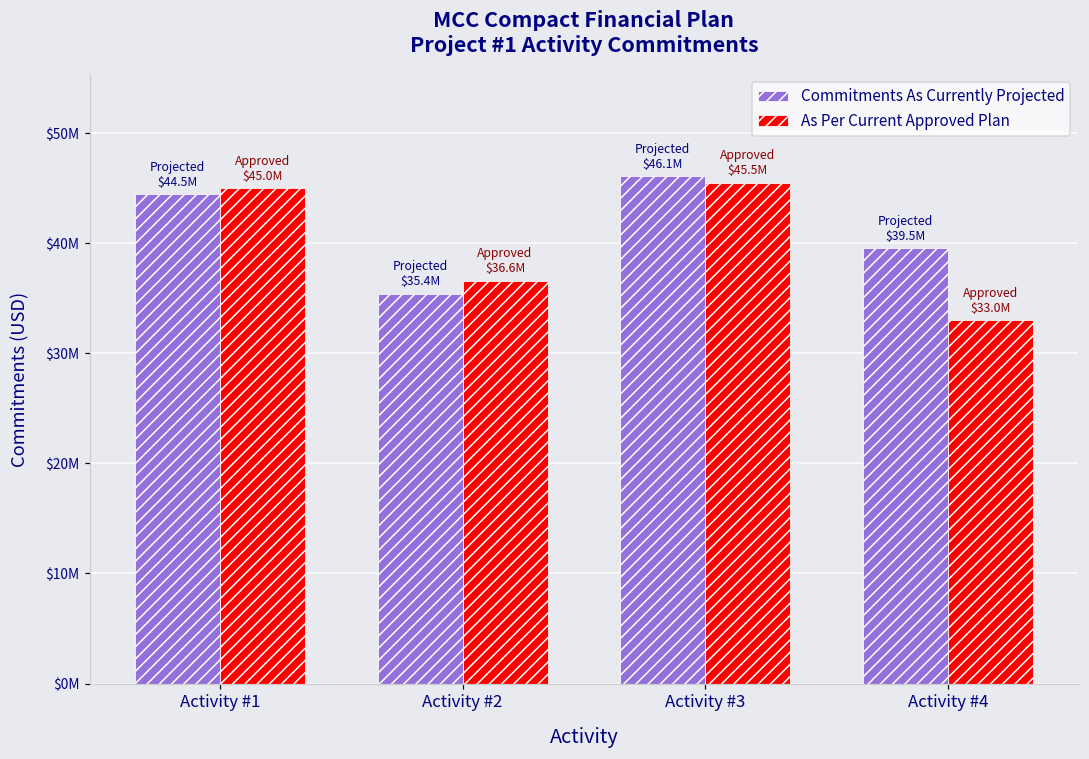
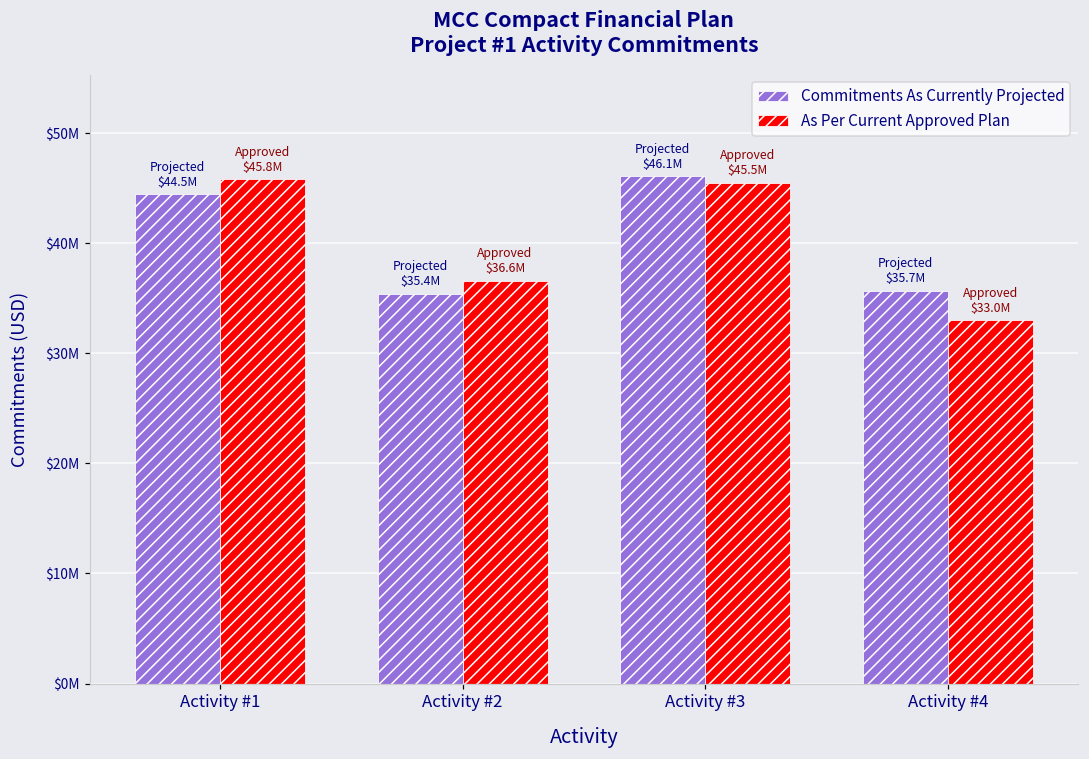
  {
    "Commitments As Currently Projected": {
      "Activity #1": "$44.5M",
      "Activity #2": "$35.4M",
      "Activity #3": "$46.1M",
-     "Activity #4": "$39.5M"
+     "Activity #4": "$35.7M"
    },
    "As Per Current Approved Plan": {
-     "Activity #1": "$45.0M",
+     "Activity #1": "$45.8M",
      "Activity #2": "$36.6M",
      "Activity #3": "$45.5M",
      "Activity #4": "$33.0M"
    }
  }
